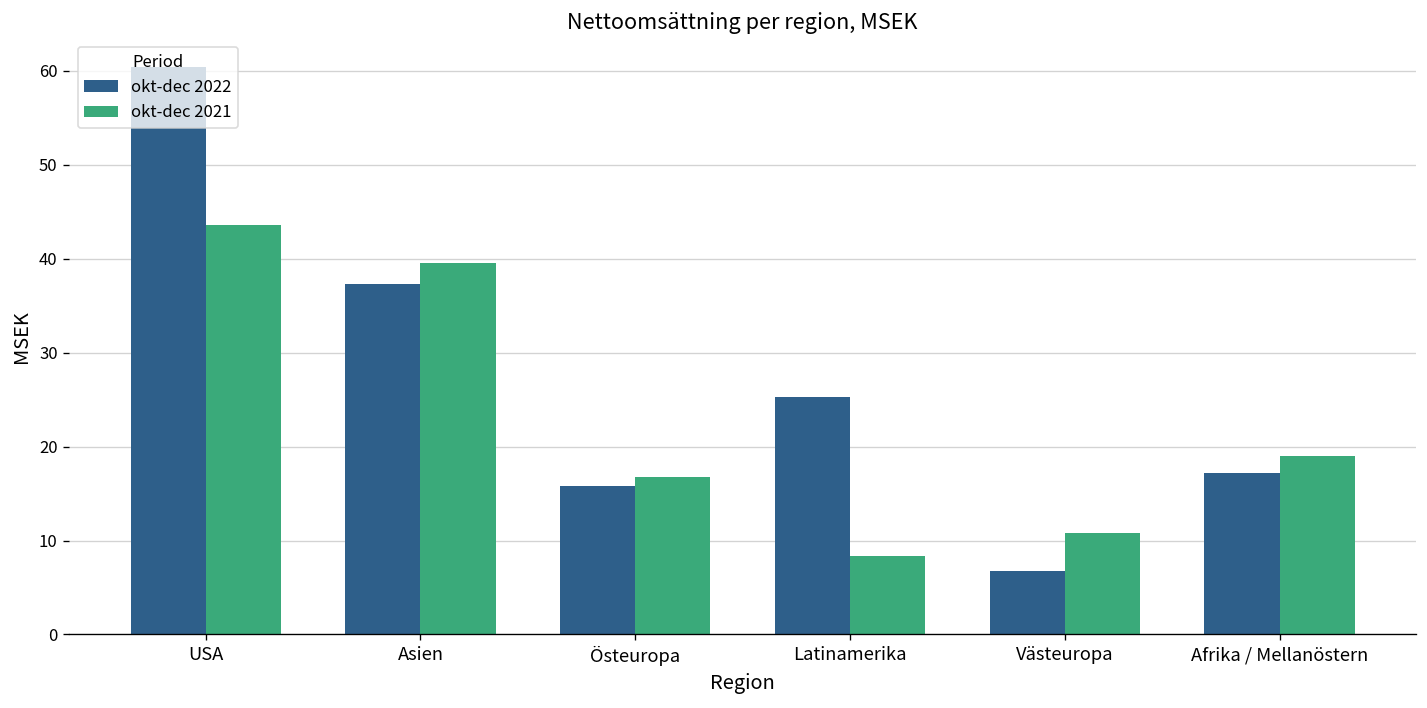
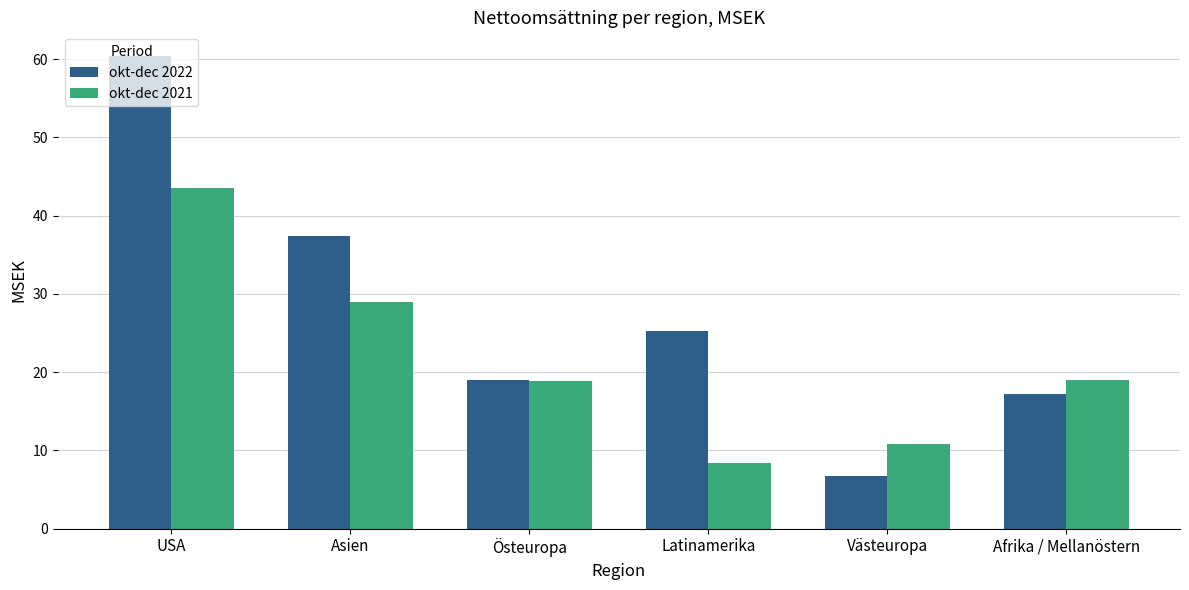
  {
    "okt-dec 2022": {
      "Asien": 37,
-     "Östeuropa": 16,
+     "Östeuropa": 19,
      "Latinamerika": 25,
      "Västeuropa": 7,
      "Afrika / Mellanöstern": 17
    },
    "okt-dec 2021": {
      "USA": 44,
-     "Asien": 40,
-     "Östeuropa": 17,
+     "Asien": 29,
+     "Östeuropa": 19,
      "Latinamerika": 8,
      "Västeuropa": 11,
      "Afrika / Mellanöstern": 19
    }
  }
